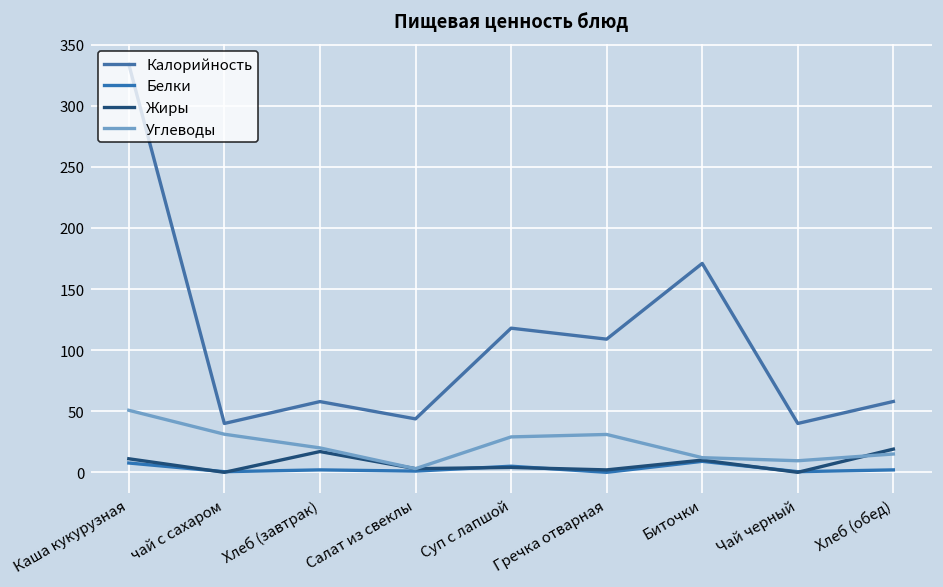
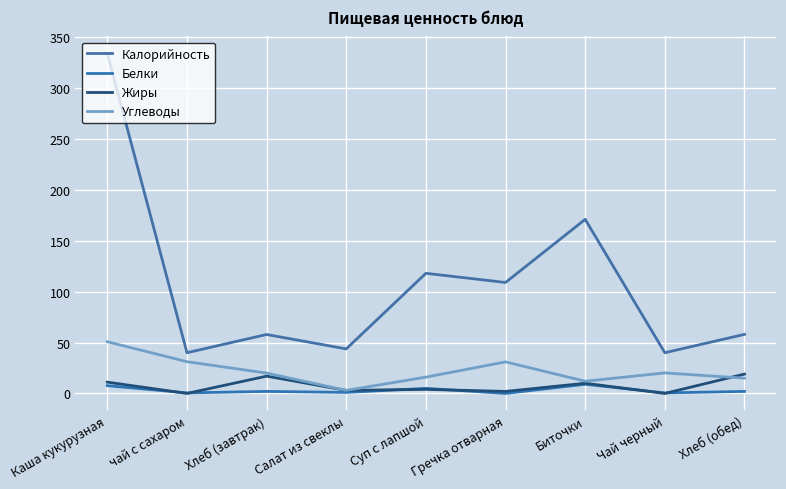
  {
    "Жиры": {
      "Каша кукурузная": 11,
      "Хлеб (завтрак)": 17,
      "Хлеб (обед)": 19
    },
    "Углеводы": {
      "Каша кукурузная": 51,
      "чай с сахаром": 31,
      "Хлеб (завтрак)": 20,
-     "Суп с лапшой": 29,
+     "Суп с лапшой": 16,
      "Гречка отварная": 31,
-     "Чай черный": 9,
+     "Чай черный": 20,
      "Хлеб (обед)": 15
    }
  }
